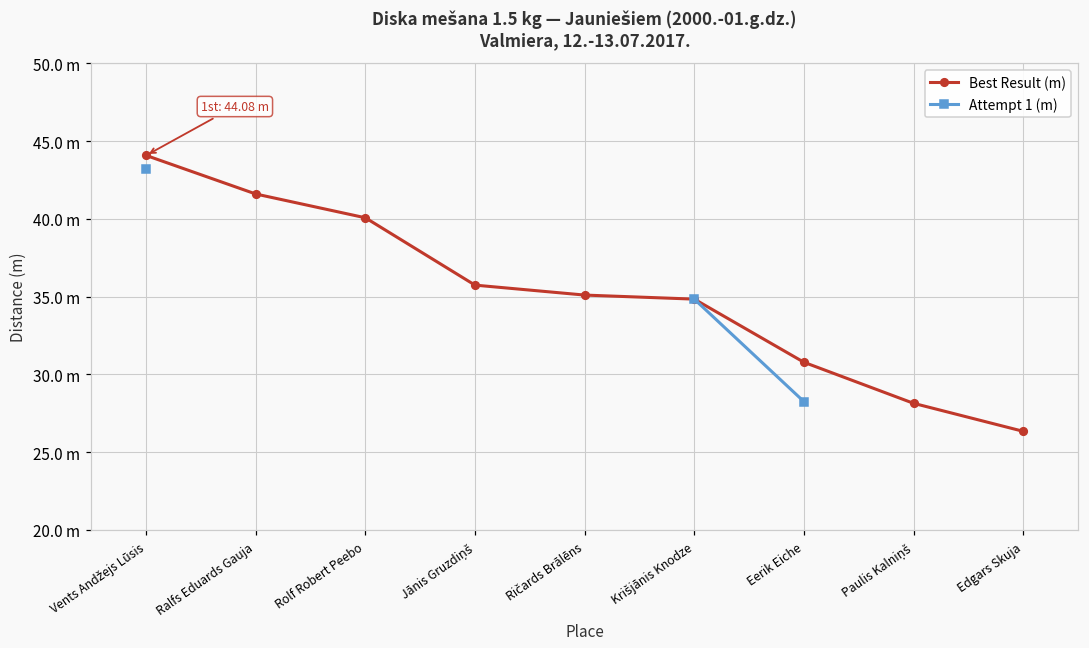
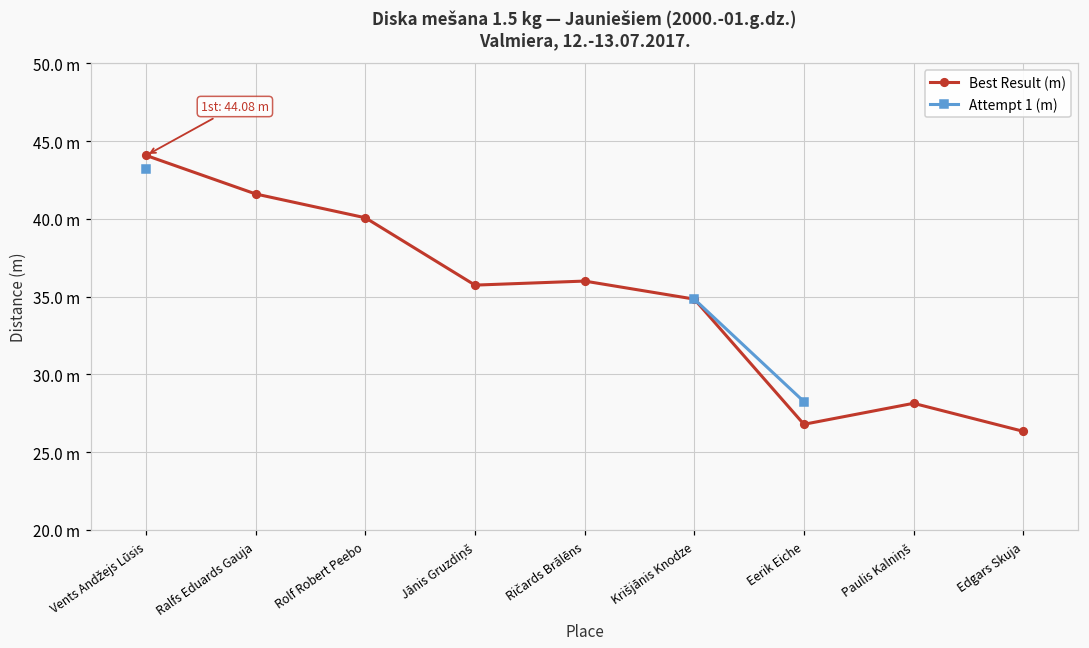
  {
    "Best Result (m)": {
      "Ralfs Eduards Gauja": "41.6 m",
      "Rolf Robert Peebo": "40.1 m",
      "Jānis Gruzdiņš": "35.7 m",
-     "Ričards Brālēns": "35.1 m",
-     "Eerik Eiche": "30.8 m",
+     "Ričards Brālēns": "36.0 m",
+     "Eerik Eiche": "26.8 m",
      "Paulis Kalniņš": "28.1 m",
      "Edgars Skuja": "26.3 m"
    },
    "Attempt 1 (m)": {
      "Vents Andžejs Lūsis": "43.2 m",
      "Eerik Eiche": "28.3 m"
    }
  }
